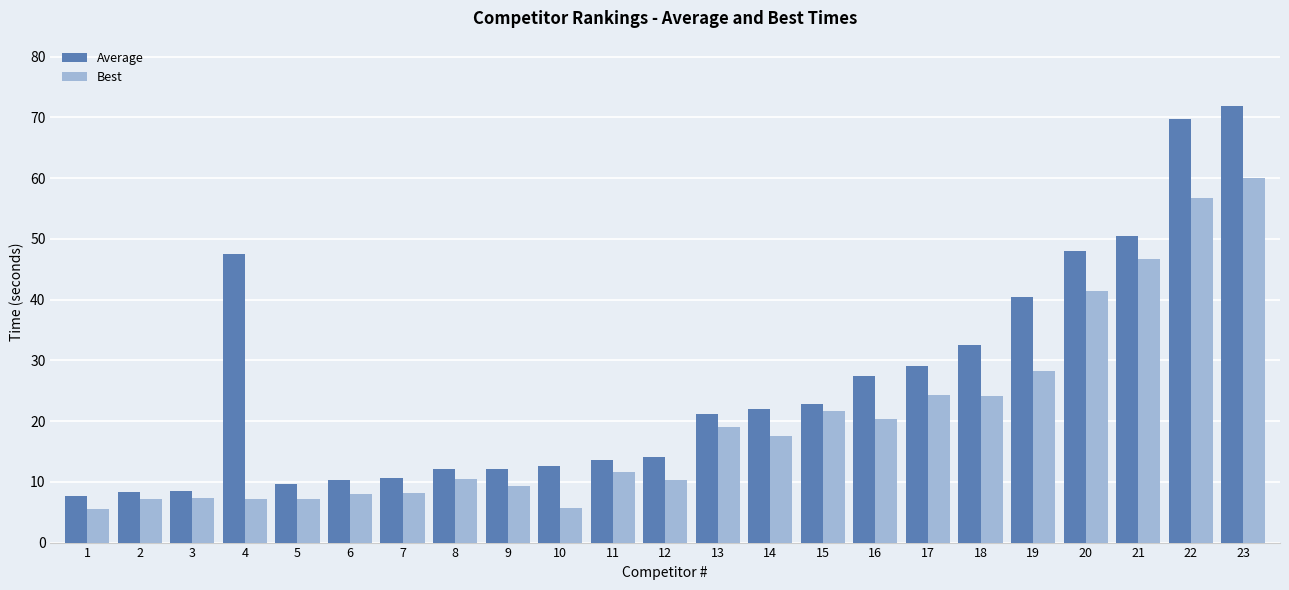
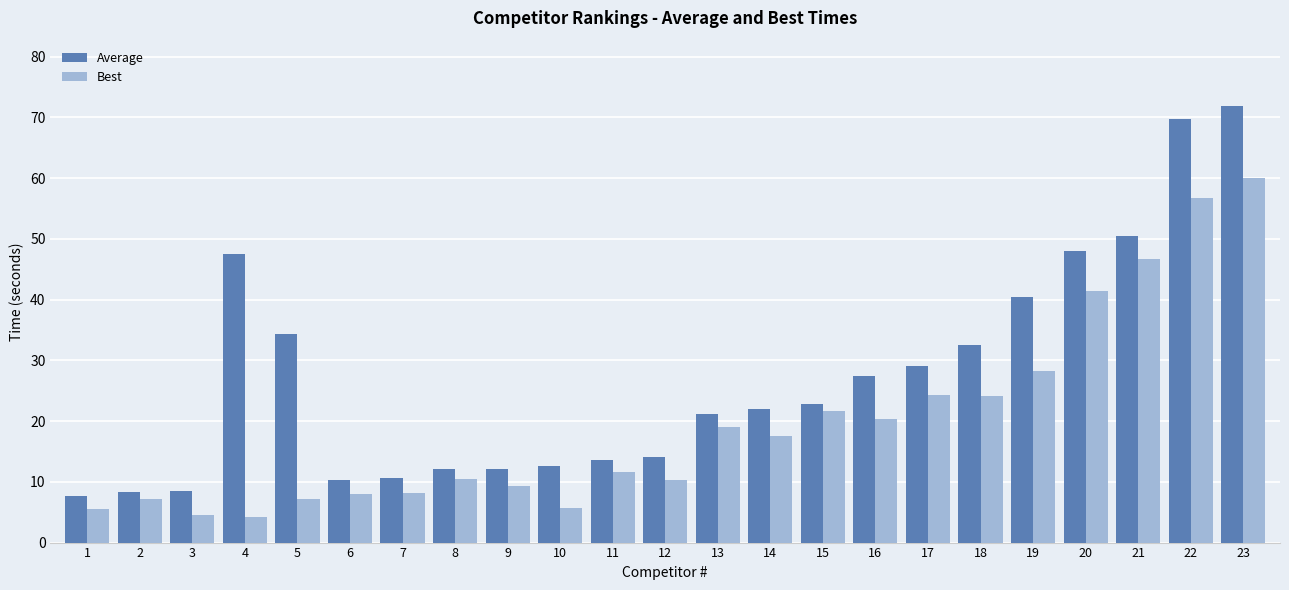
  {
    "Average": {
      "1": 8,
      "2": 8,
      "3": 9,
      "4": 48,
-     "5": 10,
+     "5": 34,
      "6": 10,
      "7": 11,
      "8": 12,
      "9": 12,
      "10": 13,
      "11": 14,
      "12": 14,
      "13": 21,
      "14": 22,
      "15": 23,
      "16": 27,
      "17": 29,
      "18": 33,
      "19": 40,
      "20": 48,
      "21": 51,
      "22": 70,
      "23": 72
    },
    "Best": {
      "1": 6,
      "2": 7,
-     "3": 7,
-     "4": 7,
+     "3": 4,
+     "4": 4,
      "5": 7,
      "6": 8,
      "7": 8,
      "8": 10,
      "9": 9,
      "10": 6,
      "11": 12,
      "12": 10,
      "13": 19,
      "14": 18,
      "15": 22,
      "16": 20,
      "17": 24,
      "18": 24,
      "19": 28,
      "20": 41,
      "21": 47,
      "22": 57,
      "23": 60
    }
  }
